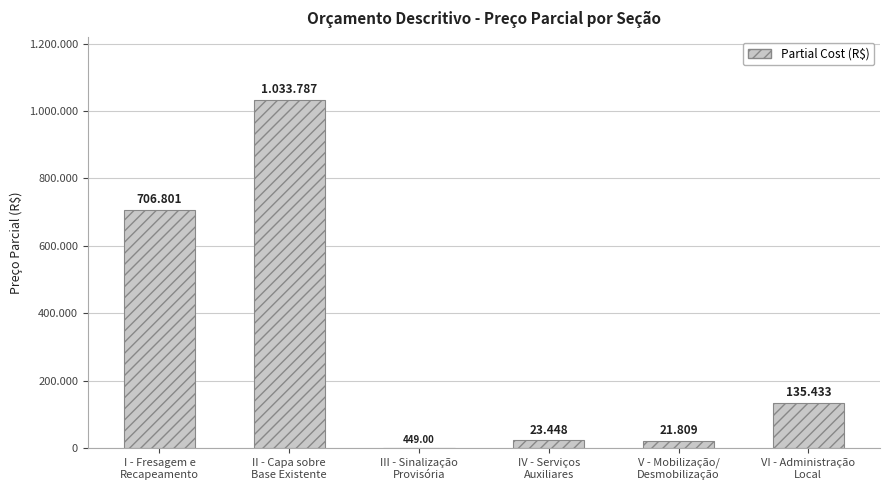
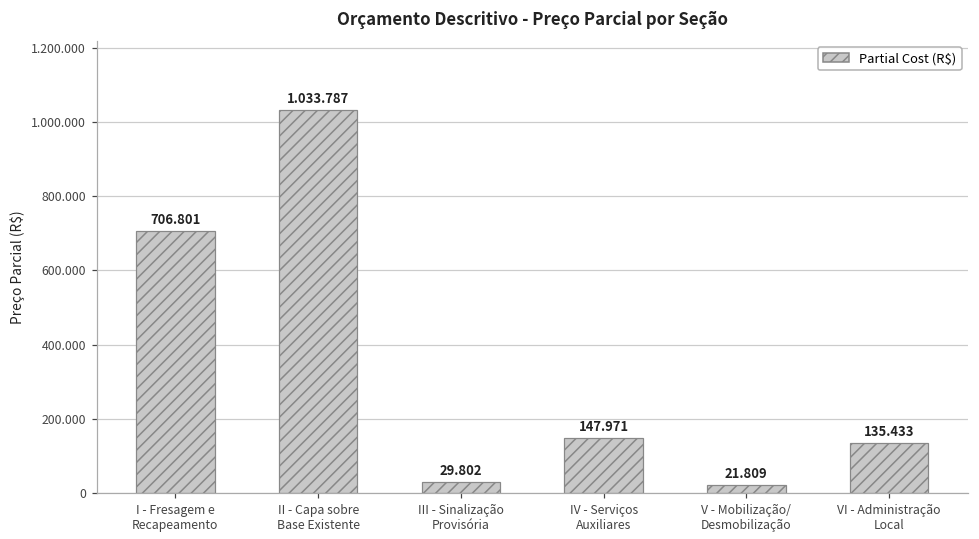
  {
-   "III - Sinalização Provisória": 449.00,
-   "IV - Serviços Auxiliares": 23.448
+   "III - Sinalização Provisória": 29.802,
+   "IV - Serviços Auxiliares": 147.971
  }
